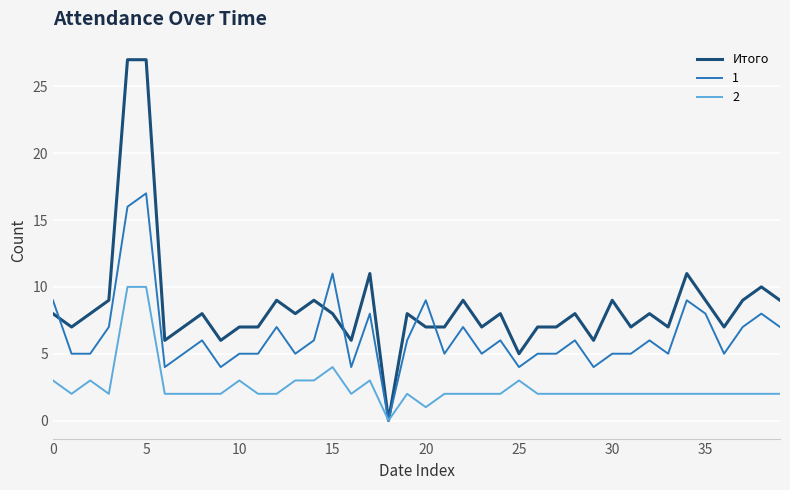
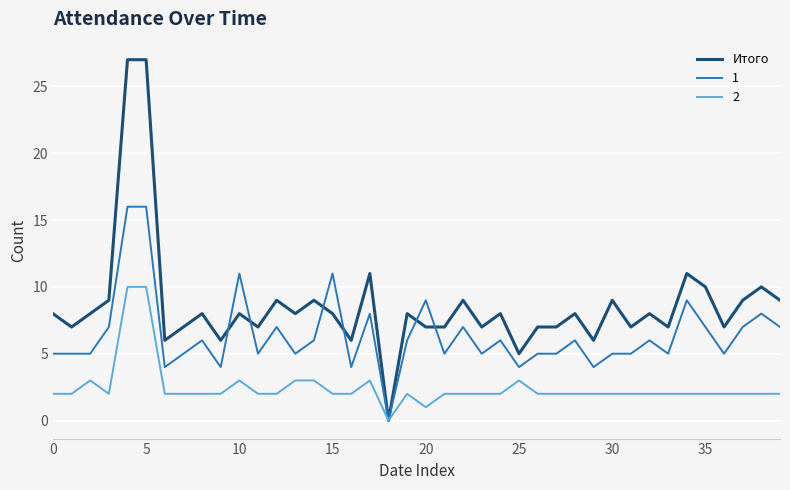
  {
    "Итого": {
      "0": 8,
      "5": 27,
-     "10": 7,
+     "10": 8,
      "15": 8,
      "20": 7,
      "25": 5,
      "30": 9,
-     "35": 9
+     "35": 10
    },
    "1": {
-     "0": 9,
-     "5": 17,
-     "10": 5,
+     "0": 5,
+     "5": 16,
+     "10": 11,
      "15": 11,
      "20": 9,
      "25": 4,
      "30": 5,
-     "35": 8
+     "35": 7
    },
    "2": {
-     "0": 3,
+     "0": 2,
      "5": 10,
      "10": 3,
-     "15": 4,
+     "15": 2,
      "20": 1,
      "25": 3,
      "30": 2,
      "35": 2
    }
  }
